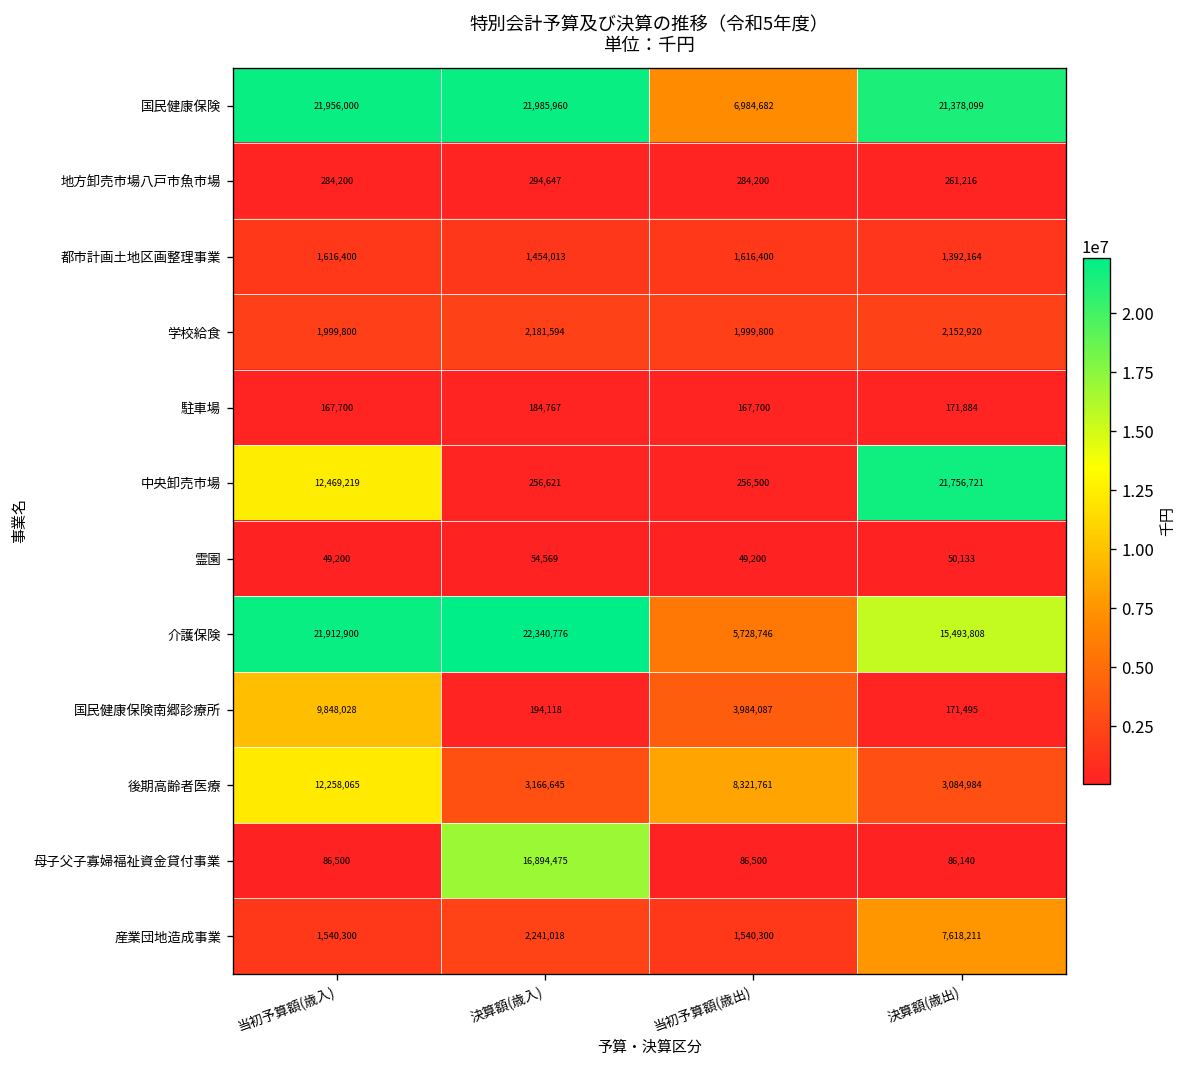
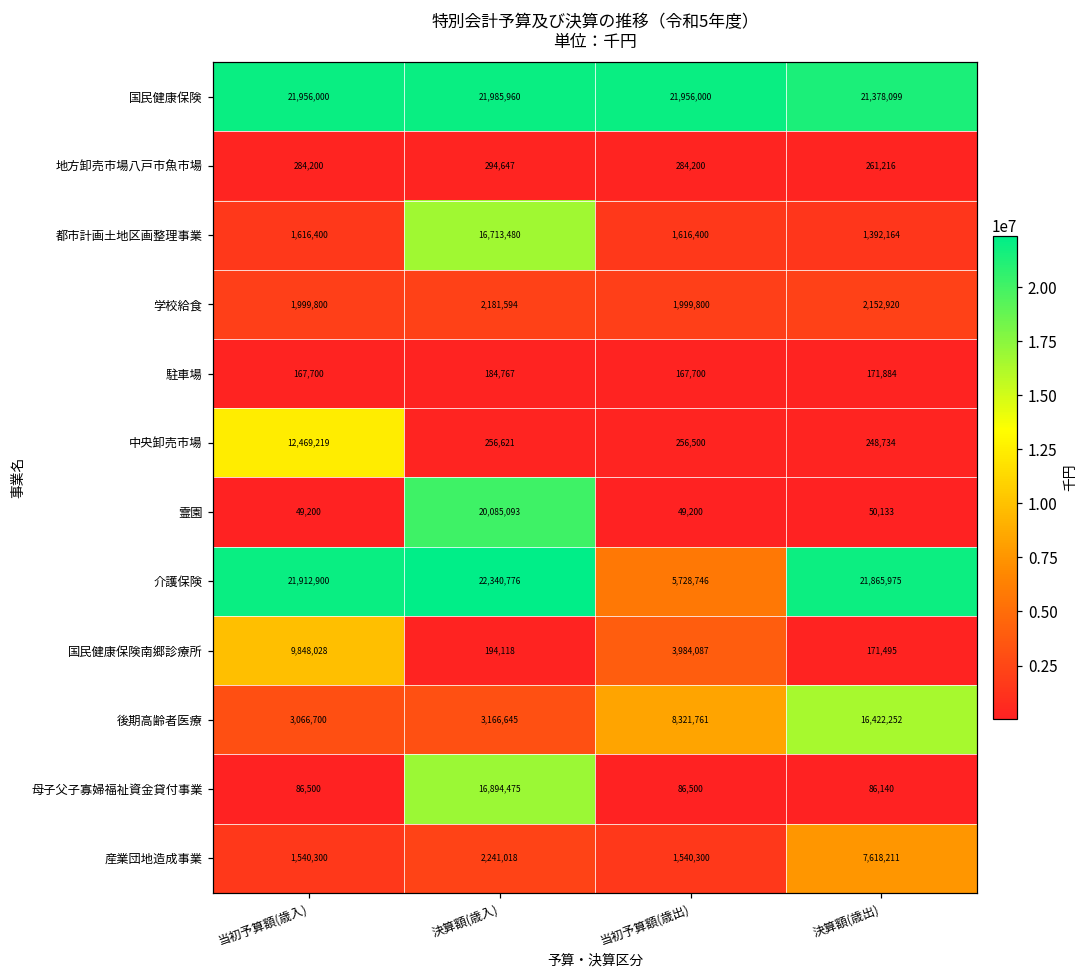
  {
    "国民健康保険": {
      "当初予算額(歳入)": "21,956,000",
      "決算額(歳入)": "21,985,960",
-     "当初予算額(歳出)": "6,984,682",
+     "当初予算額(歳出)": "21,956,000",
      "決算額(歳出)": "21,378,099"
    },
    "地方卸売市場八戸市魚市場": {
      "当初予算額(歳入)": "284,200",
      "決算額(歳入)": "294,647",
      "当初予算額(歳出)": "284,200",
      "決算額(歳出)": "261,216"
    },
    "都市計画土地区画整理事業": {
      "当初予算額(歳入)": "1,616,400",
-     "決算額(歳入)": "1,454,013",
+     "決算額(歳入)": "16,713,480",
      "当初予算額(歳出)": "1,616,400",
      "決算額(歳出)": "1,392,164"
    },
    "学校給食": {
      "当初予算額(歳入)": "1,999,800",
      "決算額(歳入)": "2,181,594",
      "当初予算額(歳出)": "1,999,800",
      "決算額(歳出)": "2,152,920"
    },
    "駐車場": {
      "当初予算額(歳入)": "167,700",
      "決算額(歳入)": "184,767",
      "当初予算額(歳出)": "167,700",
      "決算額(歳出)": "171,884"
    },
    "中央卸売市場": {
      "当初予算額(歳入)": "12,469,219",
      "決算額(歳入)": "256,621",
      "当初予算額(歳出)": "256,500",
-     "決算額(歳出)": "21,756,721"
+     "決算額(歳出)": "248,734"
    },
    "霊園": {
      "当初予算額(歳入)": "49,200",
-     "決算額(歳入)": "54,569",
+     "決算額(歳入)": "20,085,093",
      "当初予算額(歳出)": "49,200",
      "決算額(歳出)": "50,133"
    },
    "介護保険": {
      "当初予算額(歳入)": "21,912,900",
      "決算額(歳入)": "22,340,776",
      "当初予算額(歳出)": "5,728,746",
-     "決算額(歳出)": "15,493,808"
+     "決算額(歳出)": "21,865,975"
    },
    "国民健康保険南郷診療所": {
      "当初予算額(歳入)": "9,848,028",
      "決算額(歳入)": "194,118",
      "当初予算額(歳出)": "3,984,087",
      "決算額(歳出)": "171,495"
    },
    "後期高齢者医療": {
-     "当初予算額(歳入)": "12,258,065",
+     "当初予算額(歳入)": "3,066,700",
      "決算額(歳入)": "3,166,645",
      "当初予算額(歳出)": "8,321,761",
-     "決算額(歳出)": "3,084,984"
+     "決算額(歳出)": "16,422,252"
    },
    "母子父子寡婦福祉資金貸付事業": {
      "当初予算額(歳入)": "86,500",
      "決算額(歳入)": "16,894,475",
      "当初予算額(歳出)": "86,500",
      "決算額(歳出)": "86,140"
    },
    "産業団地造成事業": {
      "当初予算額(歳入)": "1,540,300",
      "決算額(歳入)": "2,241,018",
      "当初予算額(歳出)": "1,540,300",
      "決算額(歳出)": "7,618,211"
    }
  }
